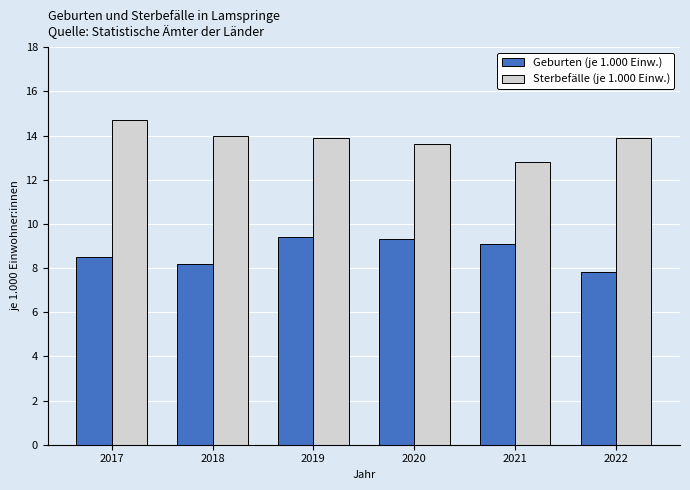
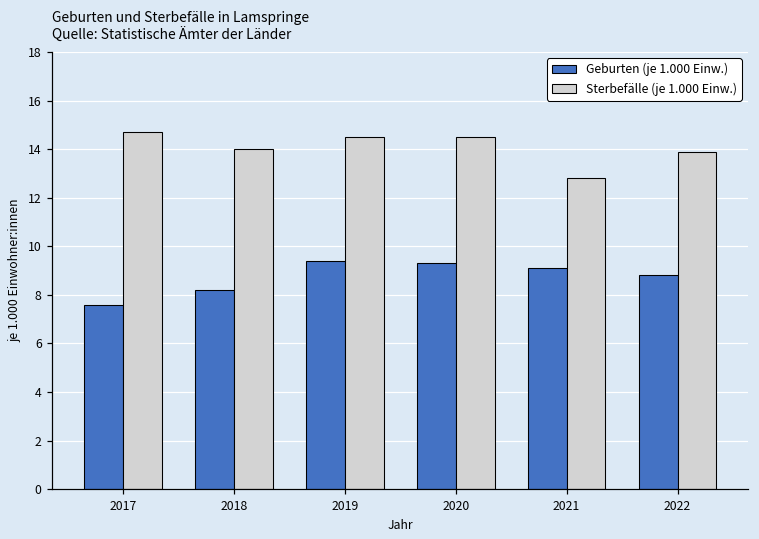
  {
    "Geburten (je 1.000 Einw.)": {
-     "2017": 8.5,
+     "2017": 7.6,
      "2018": 8.2,
      "2019": 9.4,
      "2020": 9.3,
      "2021": 9.1,
-     "2022": 7.8
+     "2022": 8.8
    },
    "Sterbefälle (je 1.000 Einw.)": {
      "2017": 14.7,
      "2018": 14.0,
-     "2019": 13.9,
-     "2020": 13.6,
+     "2019": 14.5,
+     "2020": 14.5,
      "2021": 12.8,
      "2022": 13.9
    }
  }
